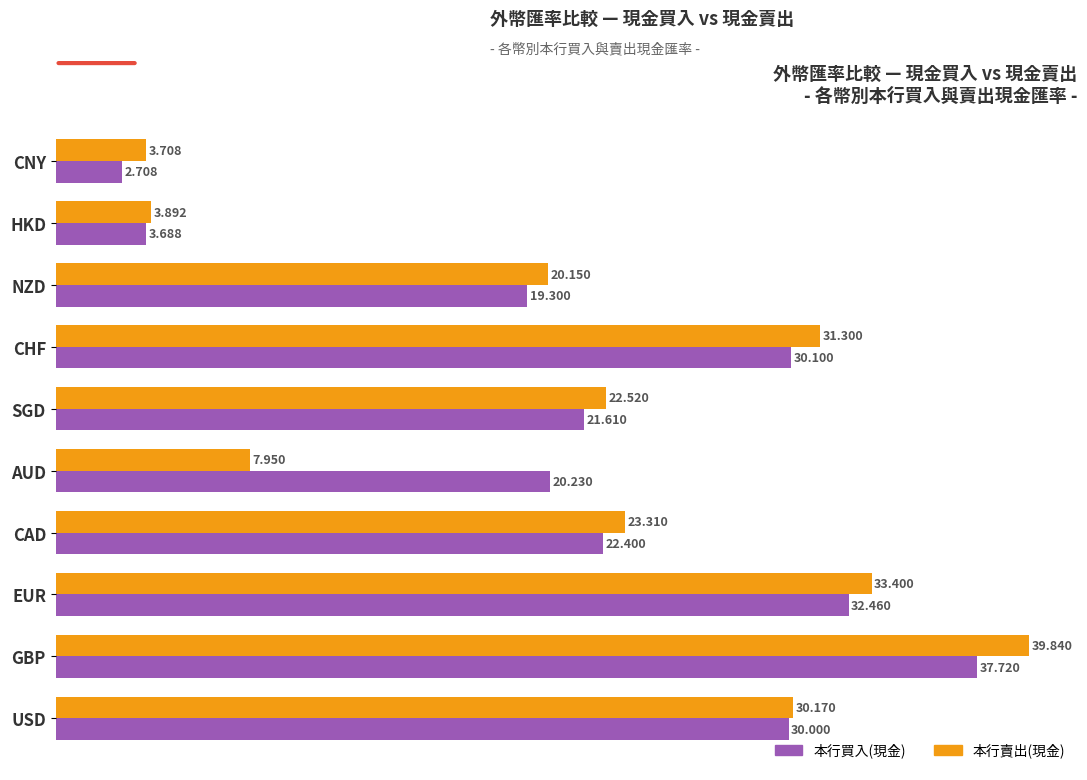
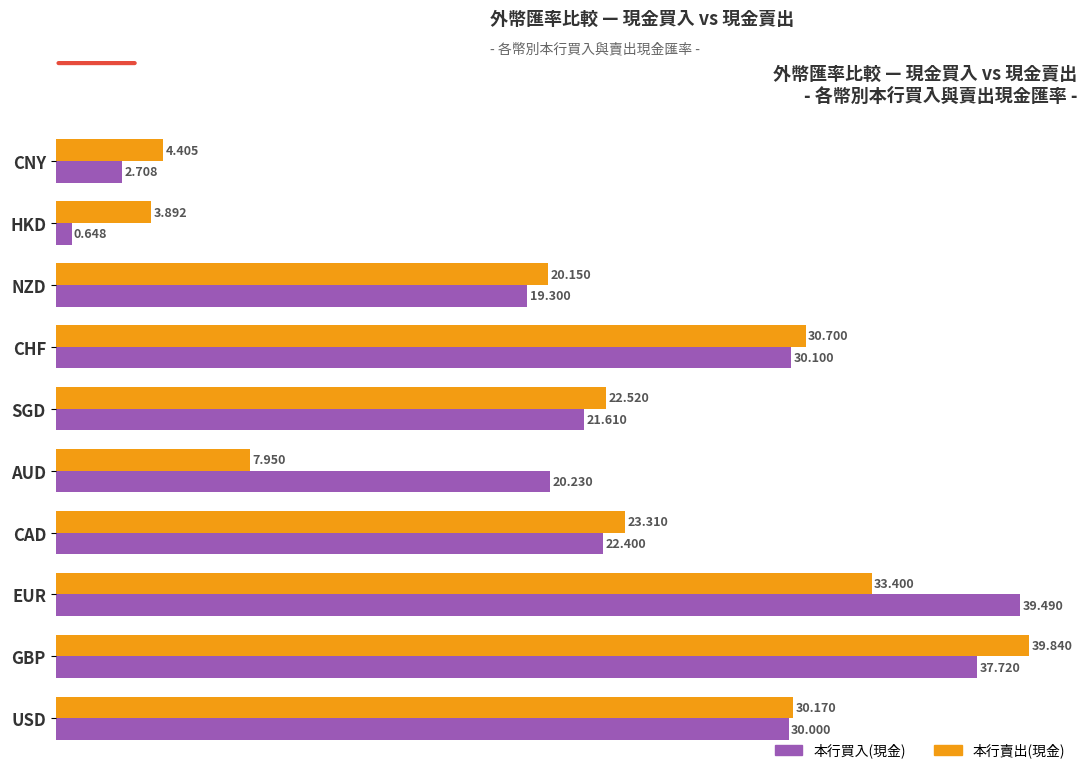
  {
    "本行賣出(現金)": {
-     "CNY": 3.708,
+     "CNY": 4.405,
      "HKD": 3.892,
      "NZD": 20.150,
-     "CHF": 31.300,
+     "CHF": 30.700,
      "SGD": 22.520,
      "AUD": 7.950,
      "CAD": 23.310,
      "EUR": 33.400,
      "GBP": 39.840,
      "USD": 30.170
    },
    "本行買入(現金)": {
      "CNY": 2.708,
-     "HKD": 3.688,
+     "HKD": 0.648,
      "NZD": 19.300,
      "CHF": 30.100,
      "SGD": 21.610,
      "AUD": 20.230,
      "CAD": 22.400,
-     "EUR": 32.460,
+     "EUR": 39.490,
      "GBP": 37.720,
      "USD": 30.000
    }
  }
